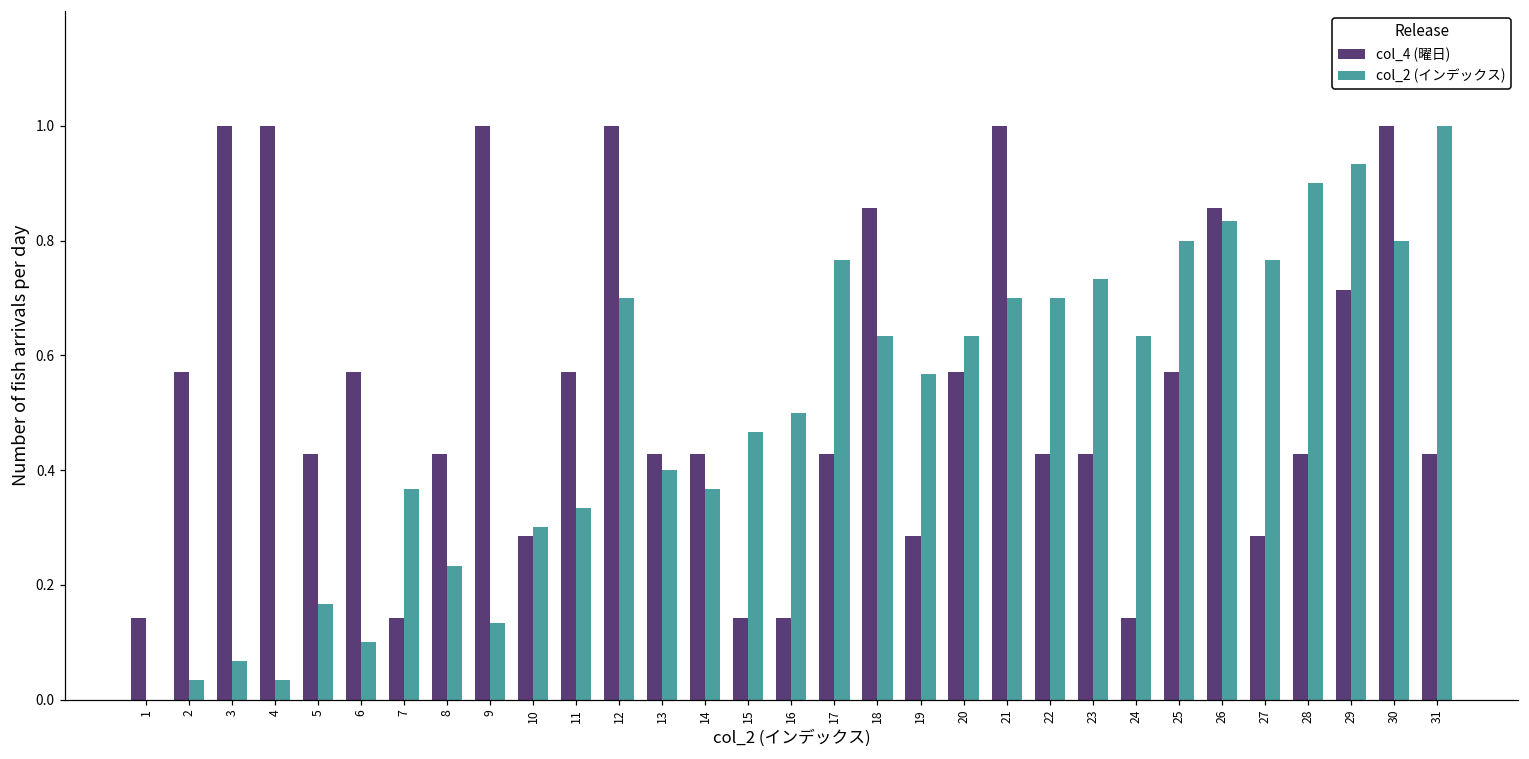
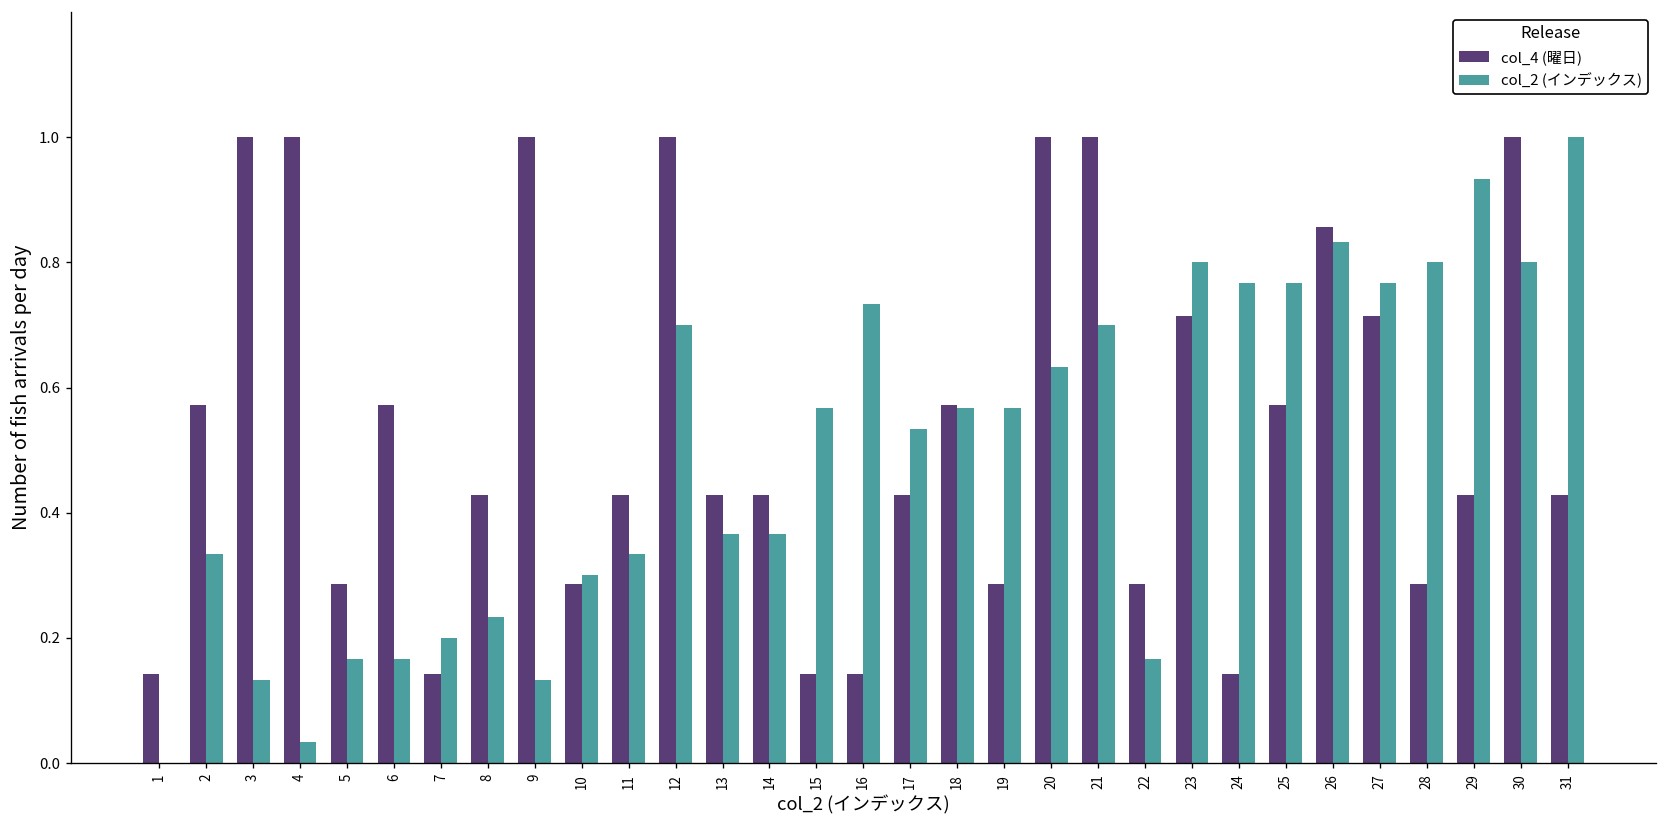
  {
    "col_4 (曜日)": {
      "1": 0.14,
      "2": 0.57,
      "3": 1.00,
      "4": 1.00,
-     "5": 0.43,
+     "5": 0.29,
      "6": 0.57,
      "7": 0.14,
      "8": 0.43,
      "9": 1.00,
      "10": 0.29,
-     "11": 0.57,
+     "11": 0.43,
      "12": 1.00,
      "13": 0.43,
      "14": 0.43,
      "15": 0.14,
      "16": 0.14,
      "17": 0.43,
-     "18": 0.86,
+     "18": 0.57,
      "19": 0.29,
-     "20": 0.57,
+     "20": 1.00,
      "21": 1.00,
-     "22": 0.43,
-     "23": 0.43,
+     "22": 0.29,
+     "23": 0.71,
      "24": 0.14,
      "25": 0.57,
      "26": 0.86,
-     "27": 0.29,
-     "28": 0.43,
-     "29": 0.71,
+     "27": 0.71,
+     "28": 0.29,
+     "29": 0.43,
      "30": 1.00,
      "31": 0.43
    },
    "col_2 (インデックス)": {
      "1": 0.00,
-     "2": 0.03,
-     "3": 0.07,
+     "2": 0.33,
+     "3": 0.13,
      "4": 0.03,
      "5": 0.17,
-     "6": 0.10,
-     "7": 0.37,
+     "6": 0.17,
+     "7": 0.20,
      "8": 0.23,
      "9": 0.13,
      "10": 0.30,
      "11": 0.33,
      "12": 0.70,
-     "13": 0.40,
+     "13": 0.37,
      "14": 0.37,
-     "15": 0.47,
-     "16": 0.50,
-     "17": 0.77,
-     "18": 0.63,
+     "15": 0.57,
+     "16": 0.73,
+     "17": 0.53,
+     "18": 0.57,
      "19": 0.57,
      "20": 0.63,
      "21": 0.70,
-     "22": 0.70,
-     "23": 0.73,
-     "24": 0.63,
-     "25": 0.80,
+     "22": 0.17,
+     "23": 0.80,
+     "24": 0.77,
+     "25": 0.77,
      "26": 0.83,
      "27": 0.77,
-     "28": 0.90,
+     "28": 0.80,
      "29": 0.93,
      "30": 0.80,
      "31": 1.00
    }
  }
